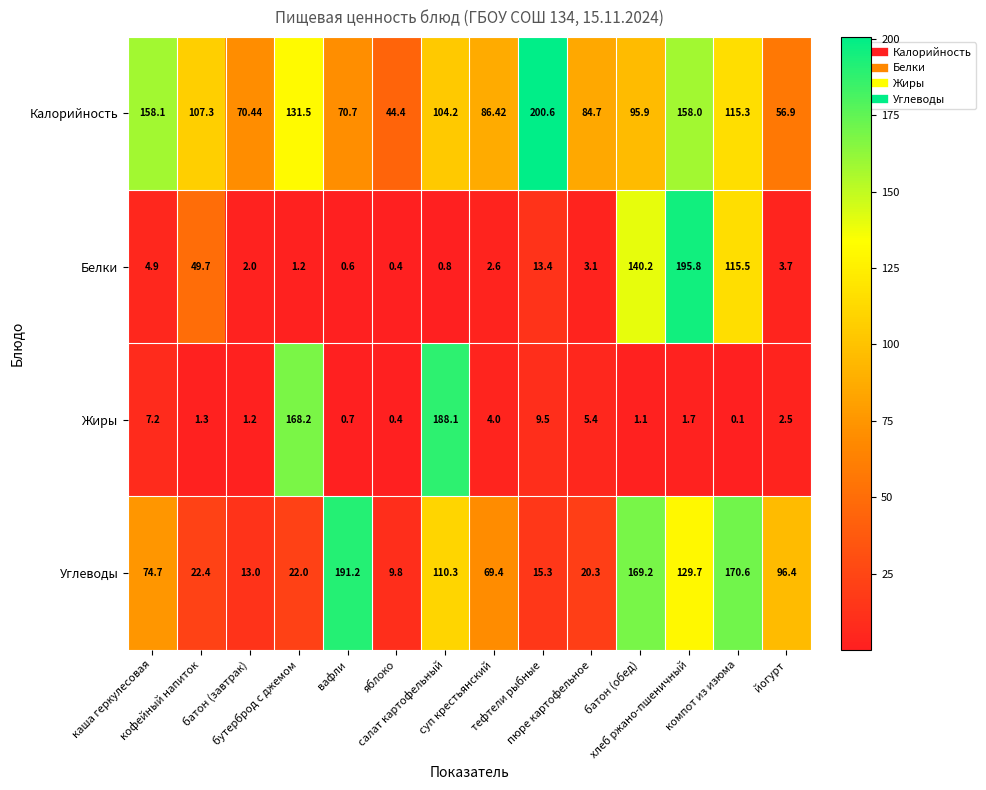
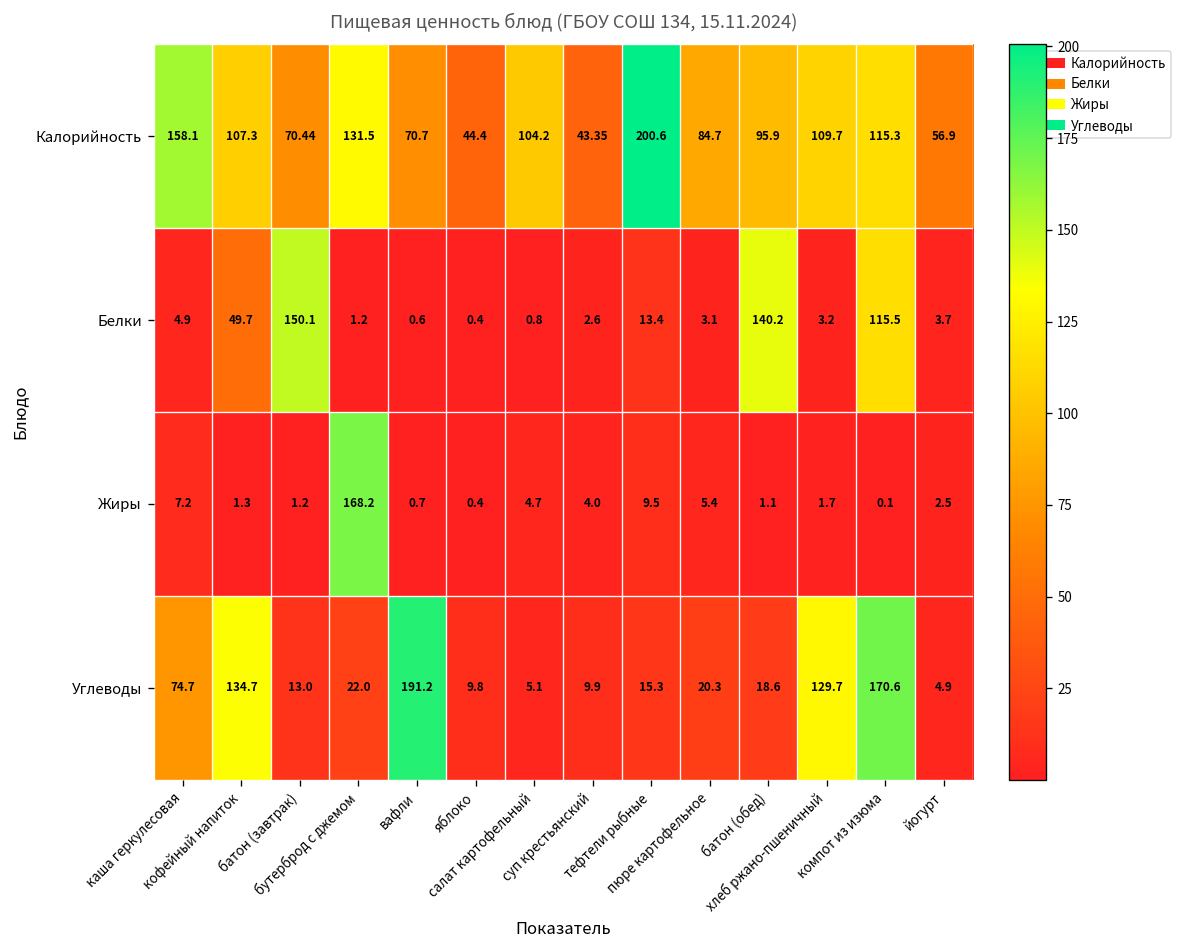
  {
    "Калорийность": {
      "каша геркулесовая": 158.1,
      "кофейный напиток": 107.3,
      "батон (завтрак)": 70.44,
      "бутерброд с джемом": 131.5,
      "вафли": 70.7,
      "яблоко": 44.4,
      "салат картофельный": 104.2,
-     "суп крестьянский": 86.42,
+     "суп крестьянский": 43.35,
      "тефтели рыбные": 200.6,
      "пюре картофельное": 84.7,
      "батон (обед)": 95.9,
-     "хлеб ржано-пшеничный": 158.0,
+     "хлеб ржано-пшеничный": 109.7,
      "компот из изюма": 115.3,
      "йогурт": 56.9
    },
    "Белки": {
      "каша геркулесовая": 4.9,
      "кофейный напиток": 49.7,
-     "батон (завтрак)": 2.0,
+     "батон (завтрак)": 150.1,
      "бутерброд с джемом": 1.2,
      "вафли": 0.6,
      "яблоко": 0.4,
      "салат картофельный": 0.8,
      "суп крестьянский": 2.6,
      "тефтели рыбные": 13.4,
      "пюре картофельное": 3.1,
      "батон (обед)": 140.2,
-     "хлеб ржано-пшеничный": 195.8,
+     "хлеб ржано-пшеничный": 3.2,
      "компот из изюма": 115.5,
      "йогурт": 3.7
    },
    "Жиры": {
      "каша геркулесовая": 7.2,
      "кофейный напиток": 1.3,
      "батон (завтрак)": 1.2,
      "бутерброд с джемом": 168.2,
      "вафли": 0.7,
      "яблоко": 0.4,
-     "салат картофельный": 188.1,
+     "салат картофельный": 4.7,
      "суп крестьянский": 4.0,
      "тефтели рыбные": 9.5,
      "пюре картофельное": 5.4,
      "батон (обед)": 1.1,
      "хлеб ржано-пшеничный": 1.7,
      "компот из изюма": 0.1,
      "йогурт": 2.5
    },
    "Углеводы": {
      "каша геркулесовая": 74.7,
-     "кофейный напиток": 22.4,
+     "кофейный напиток": 134.7,
      "батон (завтрак)": 13.0,
      "бутерброд с джемом": 22.0,
      "вафли": 191.2,
      "яблоко": 9.8,
-     "салат картофельный": 110.3,
-     "суп крестьянский": 69.4,
+     "салат картофельный": 5.1,
+     "суп крестьянский": 9.9,
      "тефтели рыбные": 15.3,
      "пюре картофельное": 20.3,
-     "батон (обед)": 169.2,
+     "батон (обед)": 18.6,
      "хлеб ржано-пшеничный": 129.7,
      "компот из изюма": 170.6,
-     "йогурт": 96.4
+     "йогурт": 4.9
    }
  }
